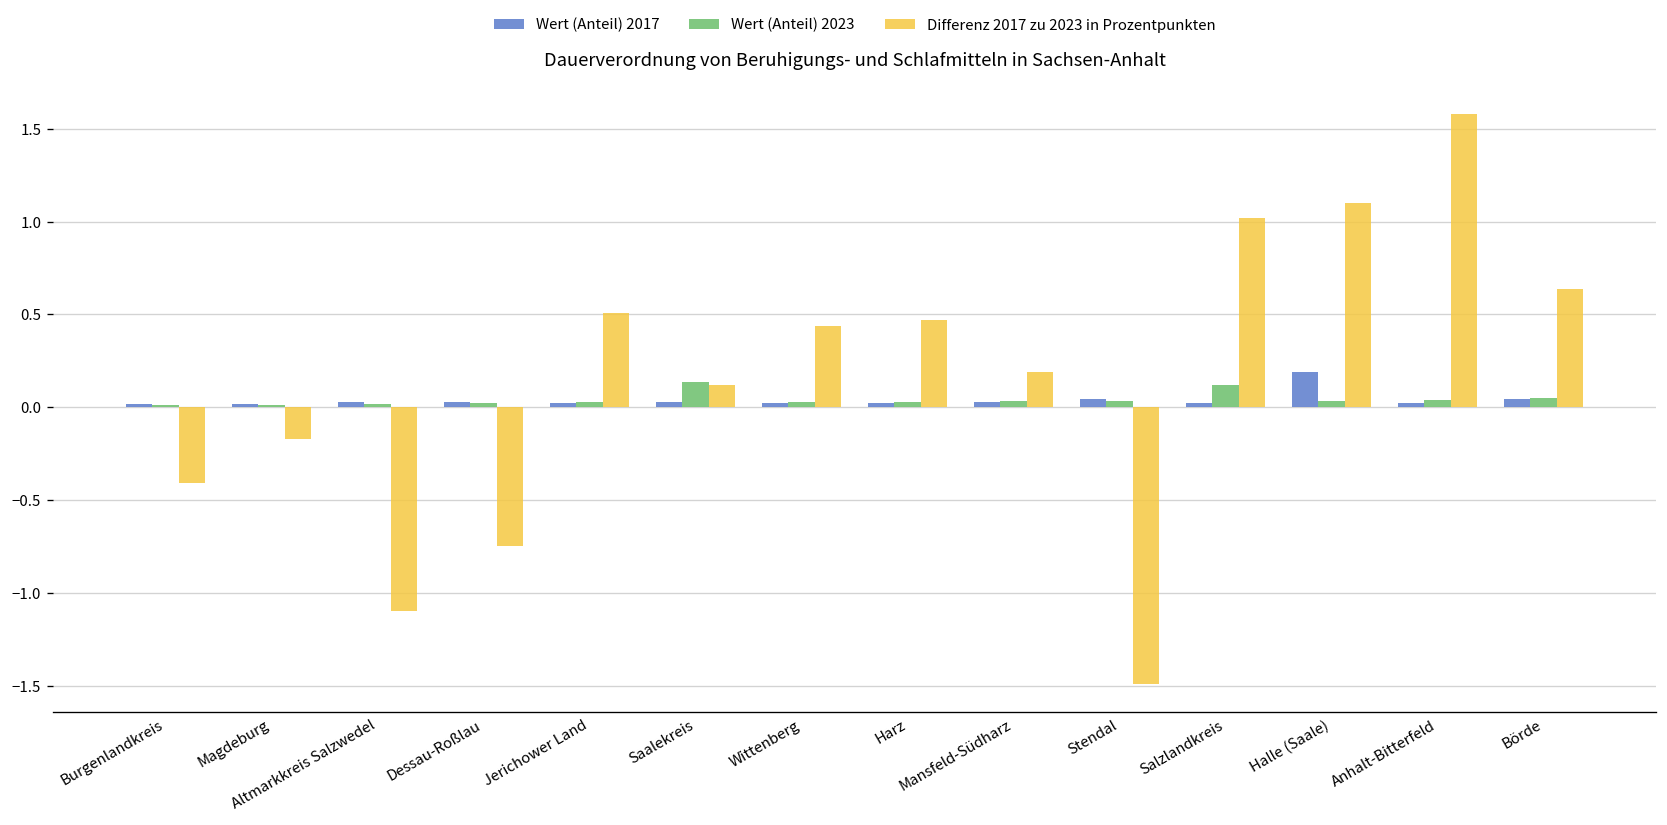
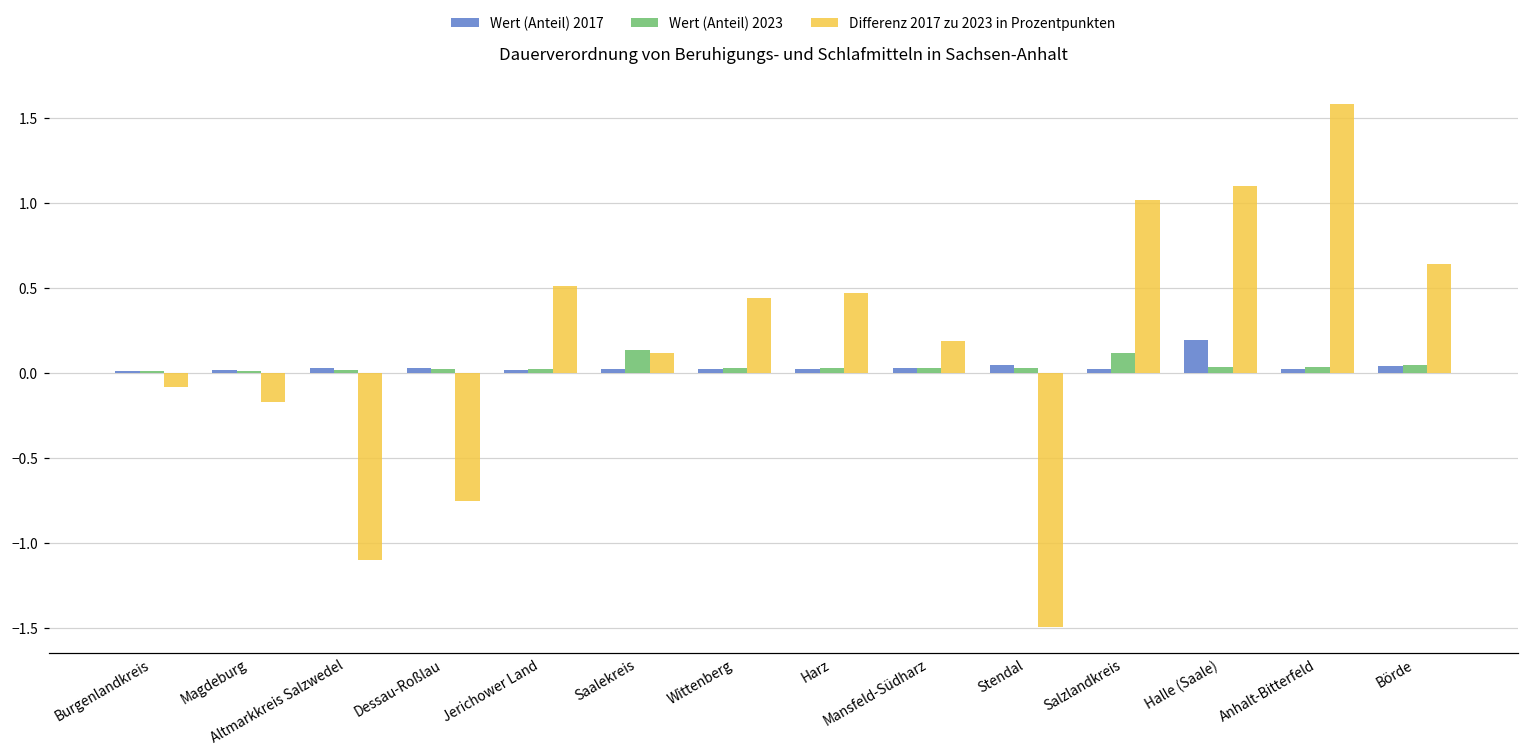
  {
    "Wert (Anteil) 2017": {
      "Magdeburg": 0.02,
      "Altmarkkreis Salzwedel": 0.03,
      "Dessau-Roßlau": 0.03,
      "Jerichower Land": 0.02,
      "Saalekreis": 0.03,
      "Wittenberg": 0.02,
      "Harz": 0.03,
      "Mansfeld-Südharz": 0.03,
      "Stendal": 0.05,
      "Salzlandkreis": 0.03,
      "Halle (Saale)": 0.19,
      "Anhalt-Bitterfeld": 0.02,
      "Börde": 0.04
    },
    "Wert (Anteil) 2023": {
      "Altmarkkreis Salzwedel": 0.02,
      "Dessau-Roßlau": 0.02,
      "Jerichower Land": 0.03,
      "Saalekreis": 0.14,
      "Wittenberg": 0.03,
      "Harz": 0.03,
      "Mansfeld-Südharz": 0.03,
      "Stendal": 0.03,
      "Salzlandkreis": 0.12,
      "Halle (Saale)": 0.04,
      "Anhalt-Bitterfeld": 0.04,
      "Börde": 0.05
    },
    "Differenz 2017 zu 2023 in Prozentpunkten": {
-     "Burgenlandkreis": -0.41,
+     "Burgenlandkreis": -0.08,
      "Magdeburg": -0.17,
      "Altmarkkreis Salzwedel": -1.10,
      "Dessau-Roßlau": -0.75,
      "Jerichower Land": 0.51,
      "Saalekreis": 0.12,
      "Wittenberg": 0.44,
      "Harz": 0.47,
      "Mansfeld-Südharz": 0.19,
      "Stendal": -1.49,
      "Salzlandkreis": 1.02,
      "Halle (Saale)": 1.10,
      "Anhalt-Bitterfeld": 1.58,
      "Börde": 0.64
    }
  }
